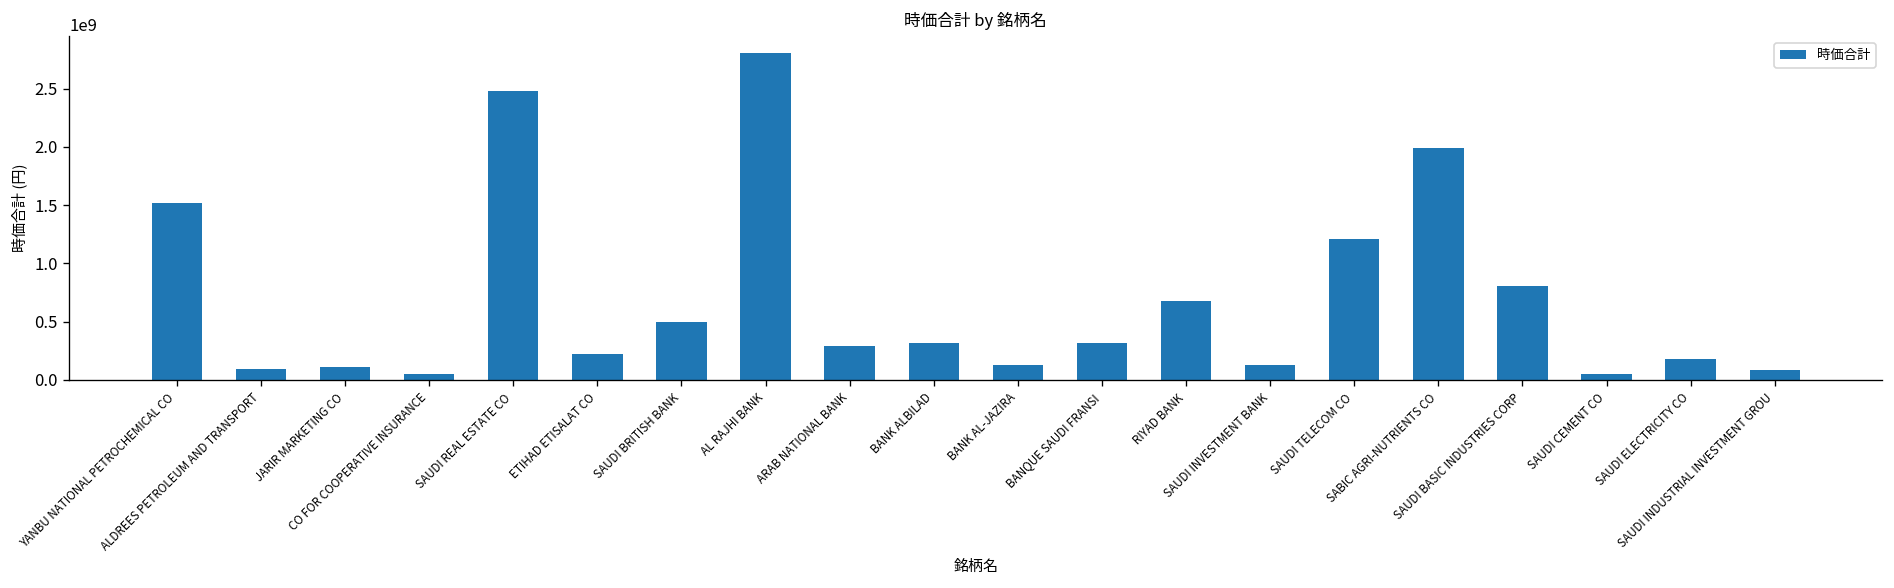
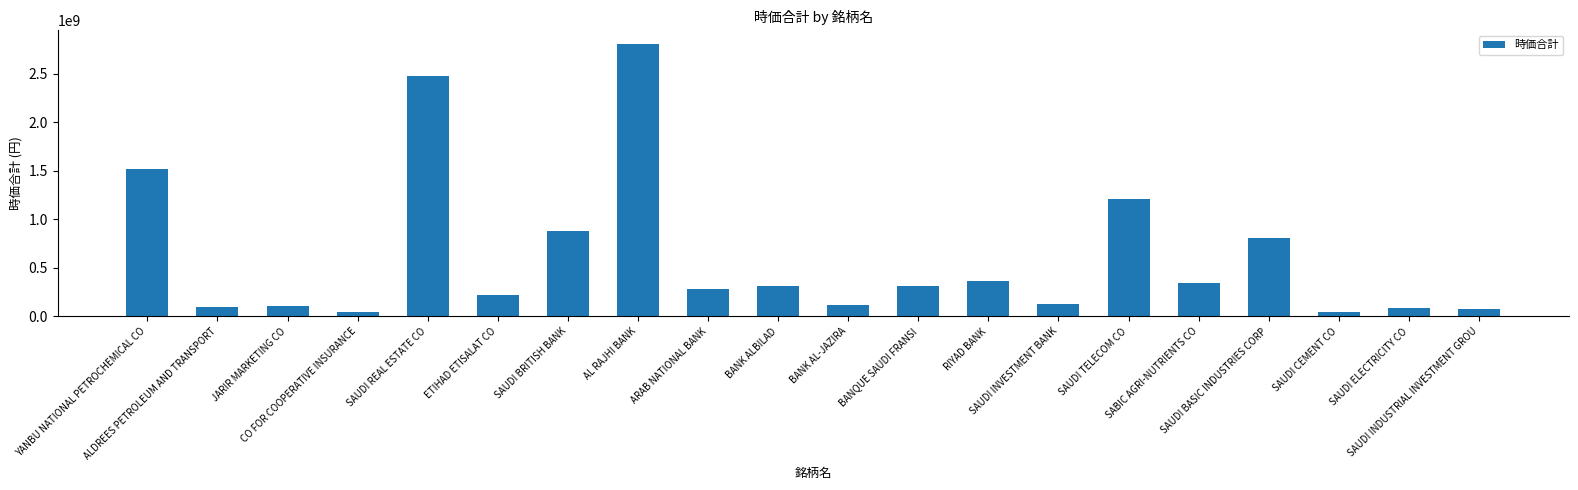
  {
    "YANBU NATIONAL PETROCHEMICAL CO": 1500000000,
    "ALDREES PETROLEUM AND TRANSPORT": 100000000,
    "JARIR MARKETING CO": 100000000,
    "CO FOR COOPERATIVE INSURANCE": 100000000,
    "SAUDI REAL ESTATE CO": 2500000000,
    "ETIHAD ETISALAT CO": 200000000,
-   "SAUDI BRITISH BANK": 500000000,
+   "SAUDI BRITISH BANK": 900000000,
    "AL RAJHI BANK": 2800000000,
    "ARAB NATIONAL BANK": 300000000,
    "BANK ALBILAD": 300000000,
    "BANK AL-JAZIRA": 100000000,
    "BANQUE SAUDI FRANSI": 300000000,
-   "RIYAD BANK": 700000000,
+   "RIYAD BANK": 400000000,
    "SAUDI INVESTMENT BANK": 100000000,
    "SAUDI TELECOM CO": 1200000000,
-   "SABIC AGRI-NUTRIENTS CO": 2000000000,
+   "SABIC AGRI-NUTRIENTS CO": 300000000,
    "SAUDI BASIC INDUSTRIES CORP": 800000000,
    "SAUDI CEMENT CO": 0,
-   "SAUDI ELECTRICITY CO": 200000000,
+   "SAUDI ELECTRICITY CO": 100000000,
    "SAUDI INDUSTRIAL INVESTMENT GROU": 100000000
  }
